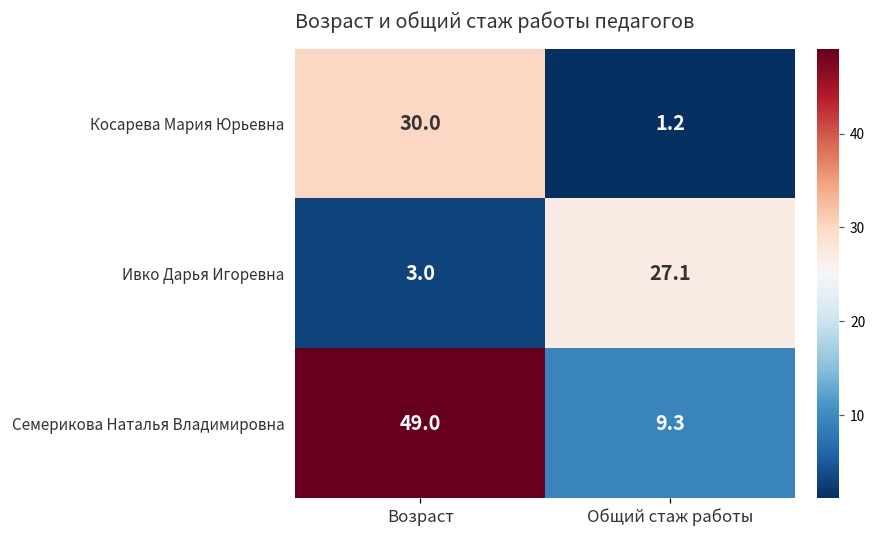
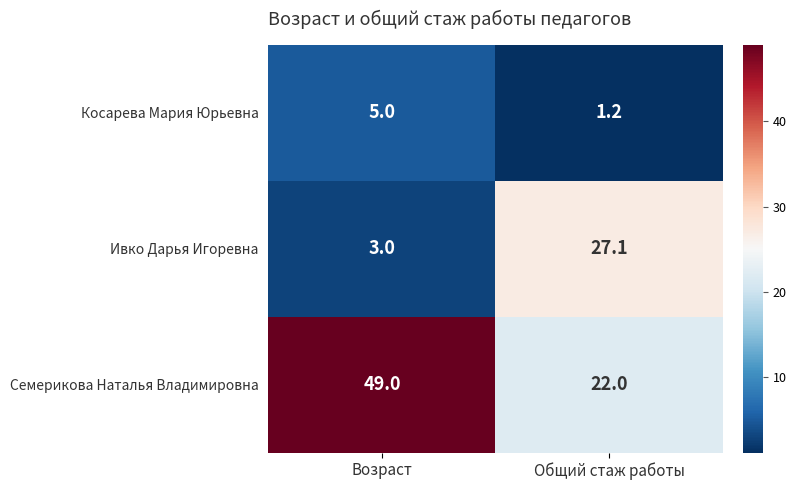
  {
    "Косарева Мария Юрьевна": {
-     "Возраст": 30.0,
+     "Возраст": 5.0,
      "Общий стаж работы": 1.2
    },
    "Ивко Дарья Игоревна": {
      "Возраст": 3.0,
      "Общий стаж работы": 27.1
    },
    "Семерикова Наталья Владимировна": {
      "Возраст": 49.0,
-     "Общий стаж работы": 9.3
+     "Общий стаж работы": 22.0
    }
  }
